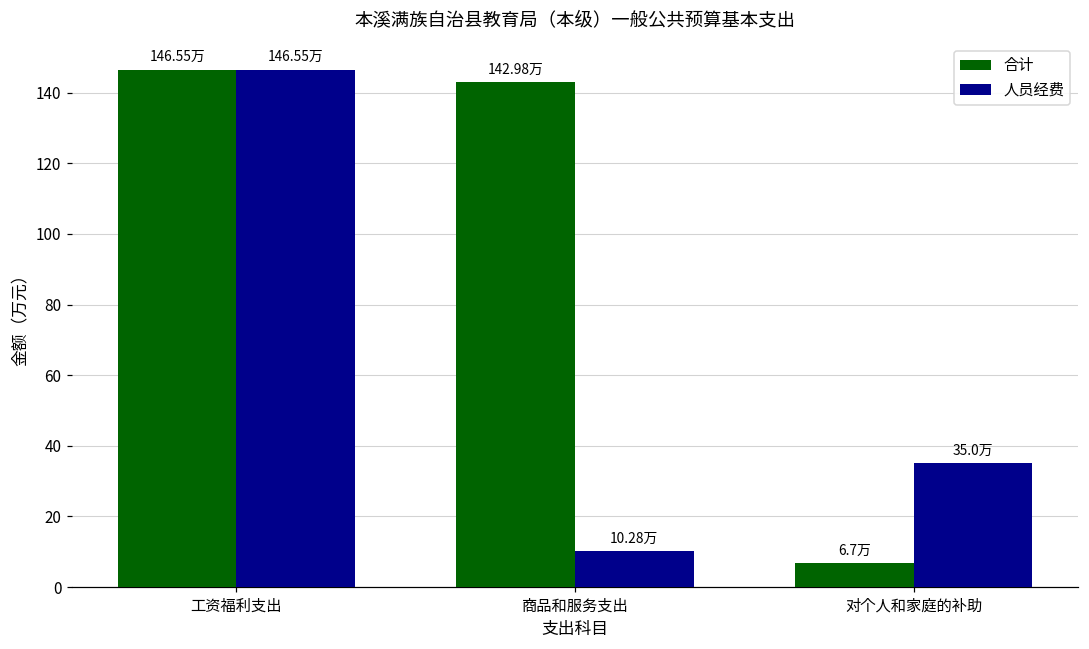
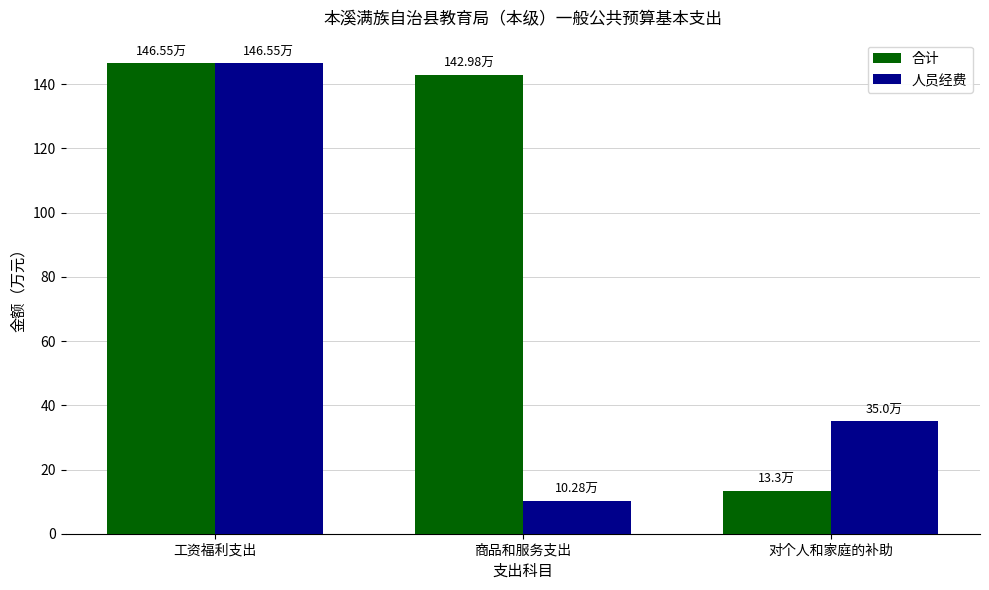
  {
    "合计": {
      "工资福利支出": "146.55万",
      "商品和服务支出": "142.98万",
-     "对个人和家庭的补助": "6.7万"
+     "对个人和家庭的补助": "13.3万"
    },
    "人员经费": {
      "工资福利支出": "146.55万",
      "商品和服务支出": "10.28万",
      "对个人和家庭的补助": "35.0万"
    }
  }
